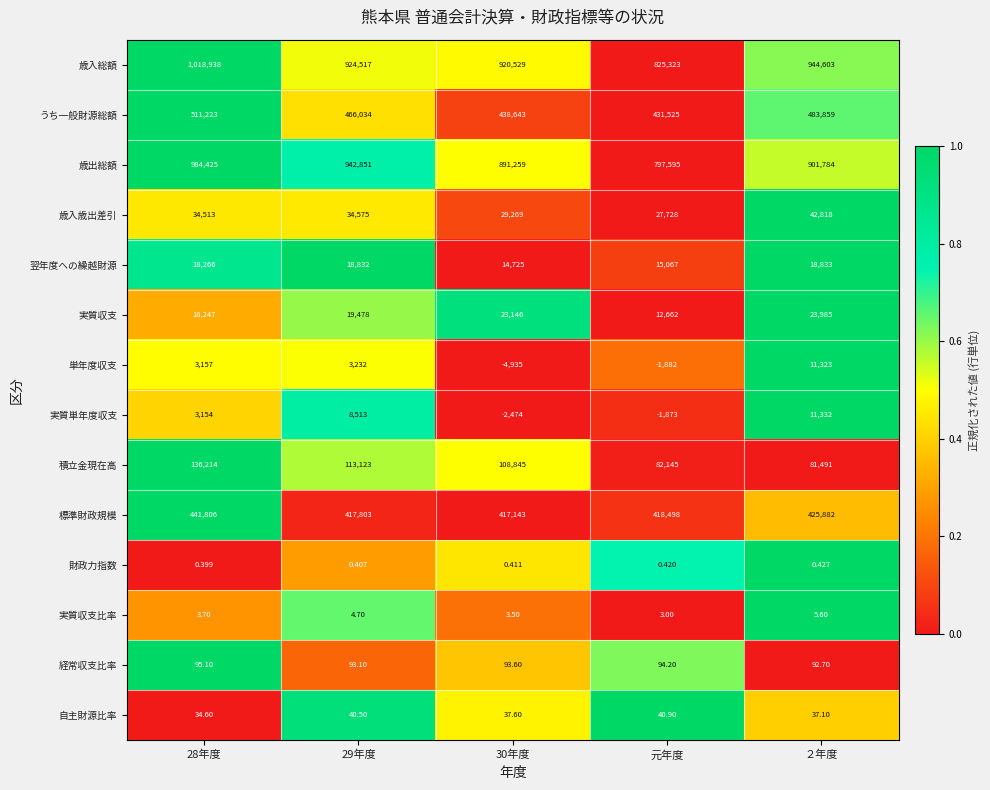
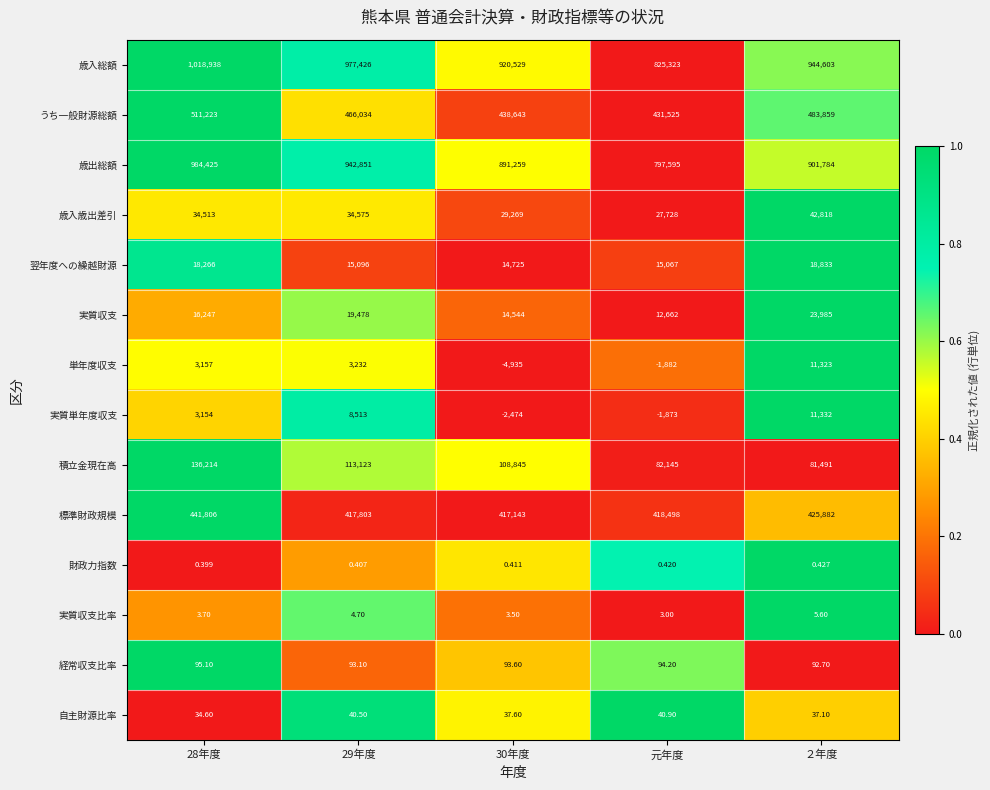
  {
    "歳入総額": {
      "28年度": "1,018,938",
-     "29年度": "924,517",
+     "29年度": "977,426",
      "30年度": "920,529",
      "元年度": "825,323",
      "２年度": "944,603"
    },
    "うち一般財源総額": {
      "28年度": "511,223",
      "29年度": "466,034",
      "30年度": "438,643",
      "元年度": "431,525",
      "２年度": "483,859"
    },
    "歳出総額": {
      "28年度": "984,425",
      "29年度": "942,851",
      "30年度": "891,259",
      "元年度": "797,595",
      "２年度": "901,784"
    },
    "歳入歳出差引": {
      "28年度": "34,513",
      "29年度": "34,575",
      "30年度": "29,269",
      "元年度": "27,728",
      "２年度": "42,818"
    },
    "翌年度への繰越財源": {
      "28年度": "18,266",
-     "29年度": "18,832",
+     "29年度": "15,096",
      "30年度": "14,725",
      "元年度": "15,067",
      "２年度": "18,833"
    },
    "実質収支": {
      "28年度": "16,247",
      "29年度": "19,478",
-     "30年度": "23,146",
+     "30年度": "14,544",
      "元年度": "12,662",
      "２年度": "23,985"
    },
    "単年度収支": {
      "28年度": "3,157",
      "29年度": "3,232",
      "30年度": "-4,935",
      "元年度": "-1,882",
      "２年度": "11,323"
    },
    "実質単年度収支": {
      "28年度": "3,154",
      "29年度": "8,513",
      "30年度": "-2,474",
      "元年度": "-1,873",
      "２年度": "11,332"
    },
    "積立金現在高": {
      "28年度": "136,214",
      "29年度": "113,123",
      "30年度": "108,845",
      "元年度": "82,145",
      "２年度": "81,491"
    },
    "標準財政規模": {
      "28年度": "441,806",
      "29年度": "417,803",
      "30年度": "417,143",
      "元年度": "418,498",
      "２年度": "425,882"
    },
    "財政力指数": {
      "28年度": "0.399",
      "29年度": "0.407",
      "30年度": "0.411",
      "元年度": "0.420",
      "２年度": "0.427"
    },
    "実質収支比率": {
      "28年度": "3.70",
      "29年度": "4.70",
      "30年度": "3.50",
      "元年度": "3.00",
      "２年度": "5.60"
    },
    "経常収支比率": {
      "28年度": "95.10",
      "29年度": "93.10",
      "30年度": "93.60",
      "元年度": "94.20",
      "２年度": "92.70"
    },
    "自主財源比率": {
      "28年度": "34.60",
      "29年度": "40.50",
      "30年度": "37.60",
      "元年度": "40.90",
      "２年度": "37.10"
    }
  }
